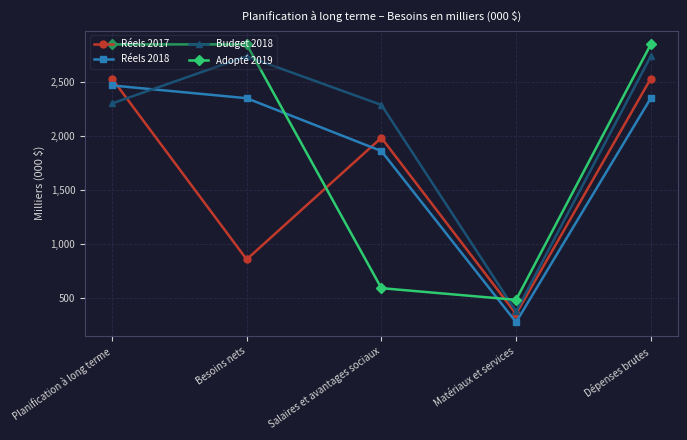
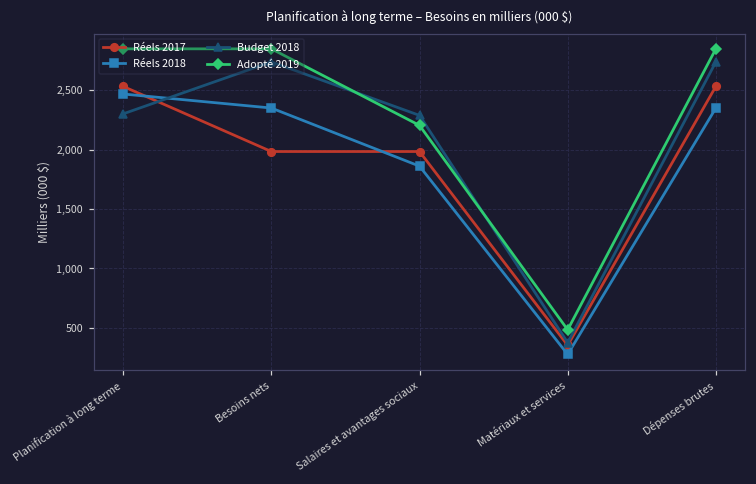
  {
    "Réels 2017": {
      "Planification à long terme": "2,530",
-     "Besoins nets": "860",
+     "Besoins nets": "1,980",
      "Salaires et avantages sociaux": "1,980",
      "Dépenses brutes": "2,530"
    },
    "Réels 2018": {
      "Planification à long terme": "2,470",
      "Besoins nets": "2,350",
      "Salaires et avantages sociaux": "1,860",
      "Matériaux et services": "280",
      "Dépenses brutes": "2,350"
    },
    "Budget 2018": {
      "Planification à long terme": "2,300",
      "Salaires et avantages sociaux": "2,290",
      "Dépenses brutes": "2,740"
    },
    "Adopté 2019": {
-     "Salaires et avantages sociaux": "590",
+     "Salaires et avantages sociaux": "2,200",
      "Matériaux et services": "480",
      "Dépenses brutes": "2,850"
    }
  }
